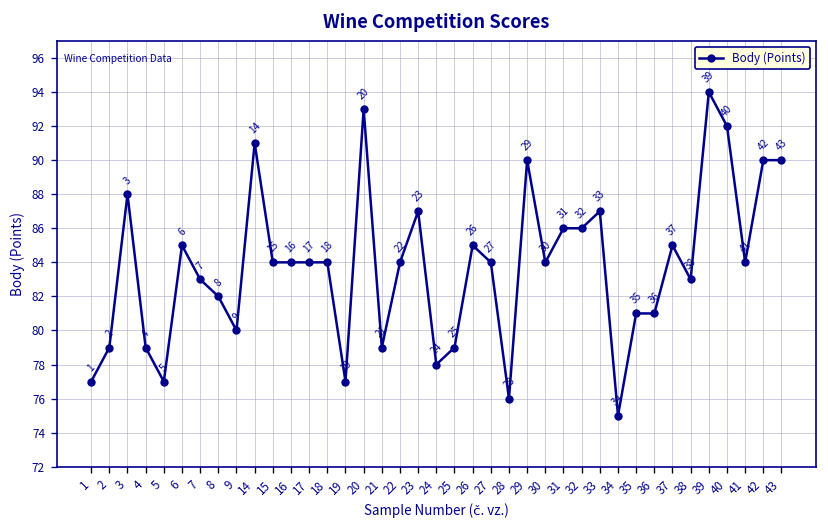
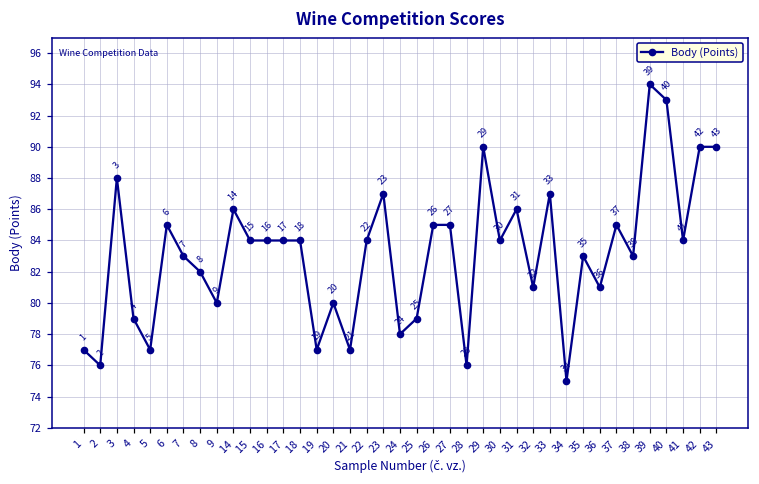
  {
-   "2": 79,
-   "14": 91,
-   "20": 93,
-   "21": 79,
-   "27": 84,
-   "32": 86,
-   "35": 81,
-   "40": 92
+   "2": 76,
+   "14": 86,
+   "20": 80,
+   "21": 77,
+   "27": 85,
+   "32": 81,
+   "35": 83,
+   "40": 93
  }
